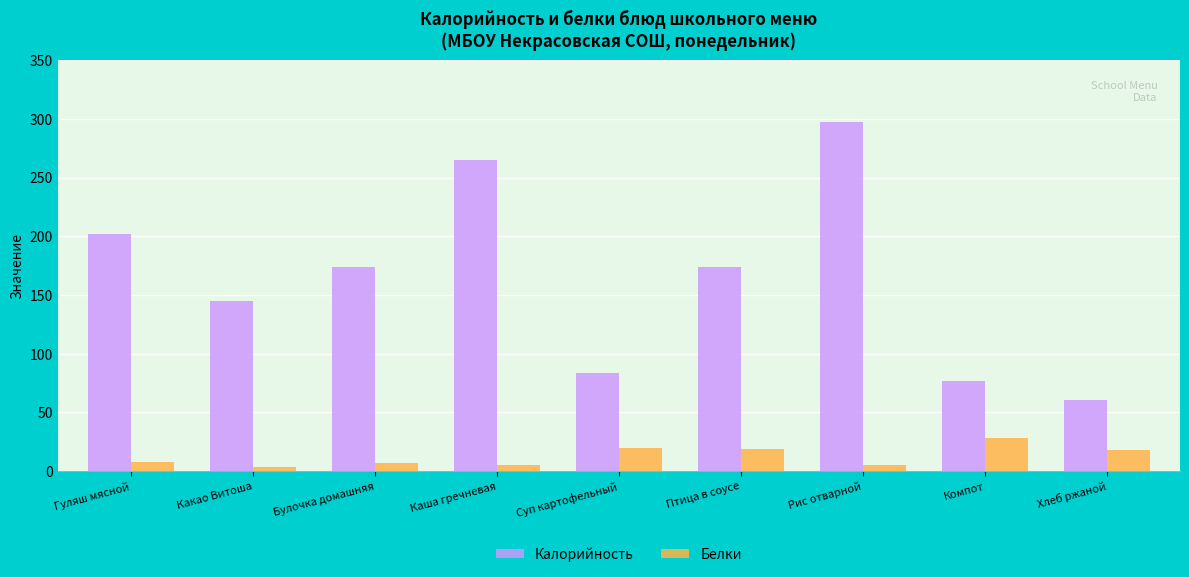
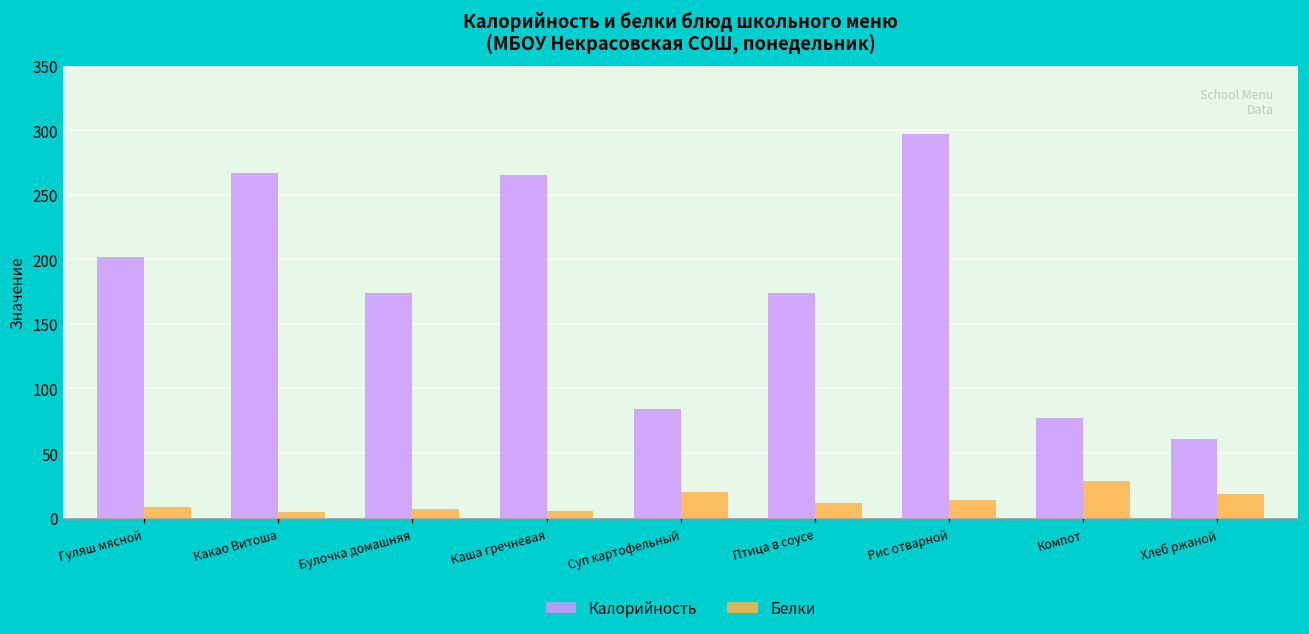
  {
    "Калорийность": {
      "Гуляш мясной": 202,
-     "Какао Витоша": 145,
+     "Какао Витоша": 267,
      "Булочка домашняя": 174,
      "Каша гречневая": 265,
      "Суп картофельный": 84,
      "Птица в соусе": 174,
      "Рис отварной": 297,
      "Компот": 77,
      "Хлеб ржаной": 61
    },
    "Белки": {
      "Гуляш мясной": 8,
      "Какао Витоша": 4,
      "Булочка домашняя": 7,
      "Каша гречневая": 5,
      "Суп картофельный": 20,
-     "Птица в соусе": 19,
-     "Рис отварной": 5,
+     "Птица в соусе": 11,
+     "Рис отварной": 14,
      "Компот": 28,
      "Хлеб ржаной": 18
    }
  }
